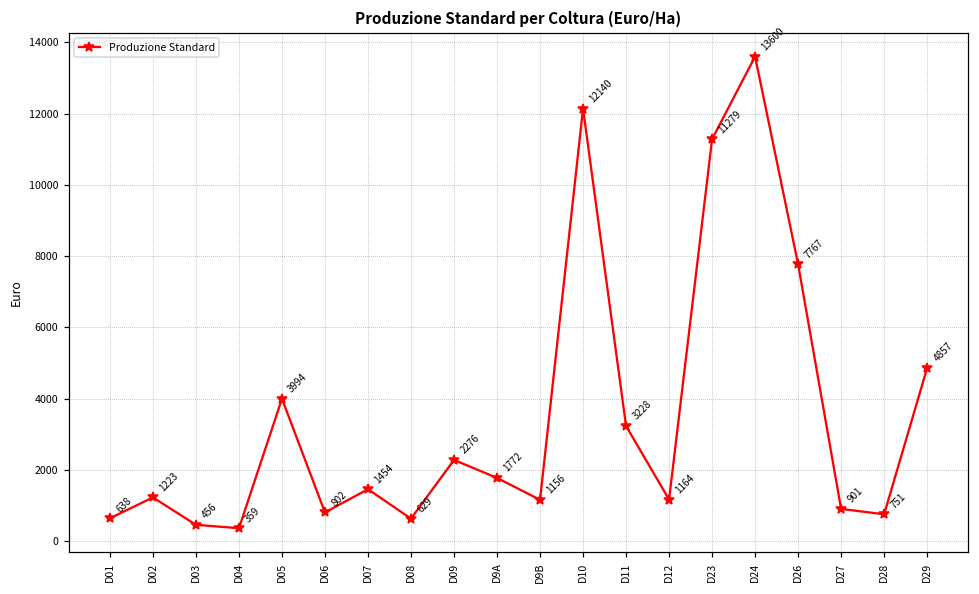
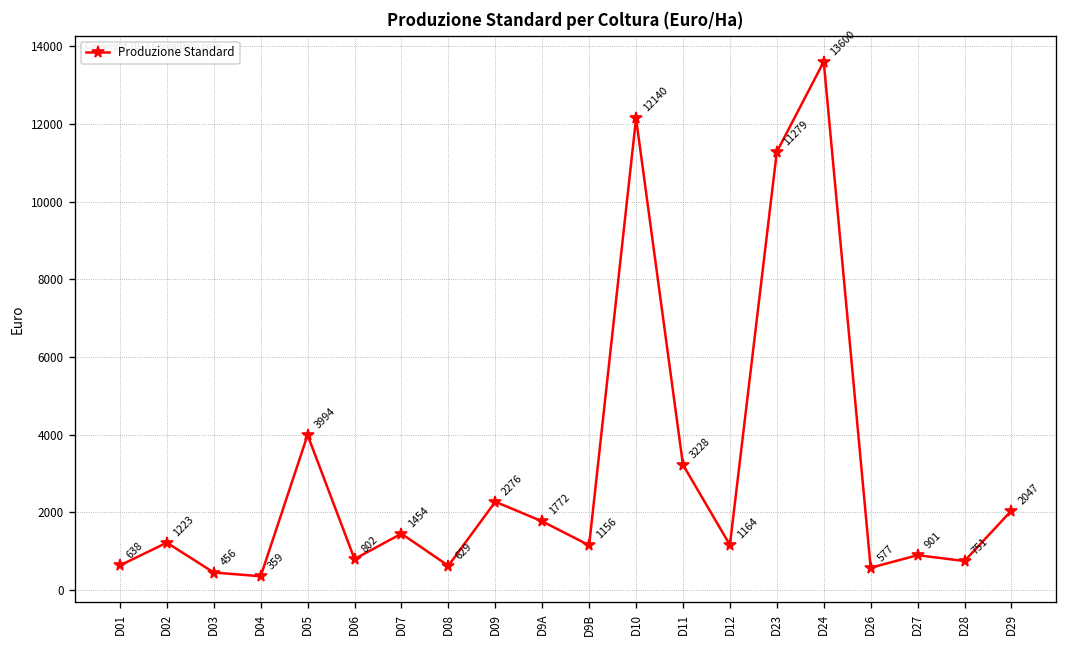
  {
    "D01": 638,
    "D02": 1223,
    "D03": 456,
    "D04": 359,
    "D05": 3994,
    "D06": 802,
    "D07": 1454,
    "D08": 629,
    "D09": 2276,
    "D9A": 1772,
    "D9B": 1156,
    "D10": 12140,
    "D11": 3228,
    "D12": 1164,
    "D23": 11279,
    "D24": 13600,
-   "D26": 7767,
+   "D26": 577,
    "D27": 901,
    "D28": 751,
-   "D29": 4857
+   "D29": 2047
  }
